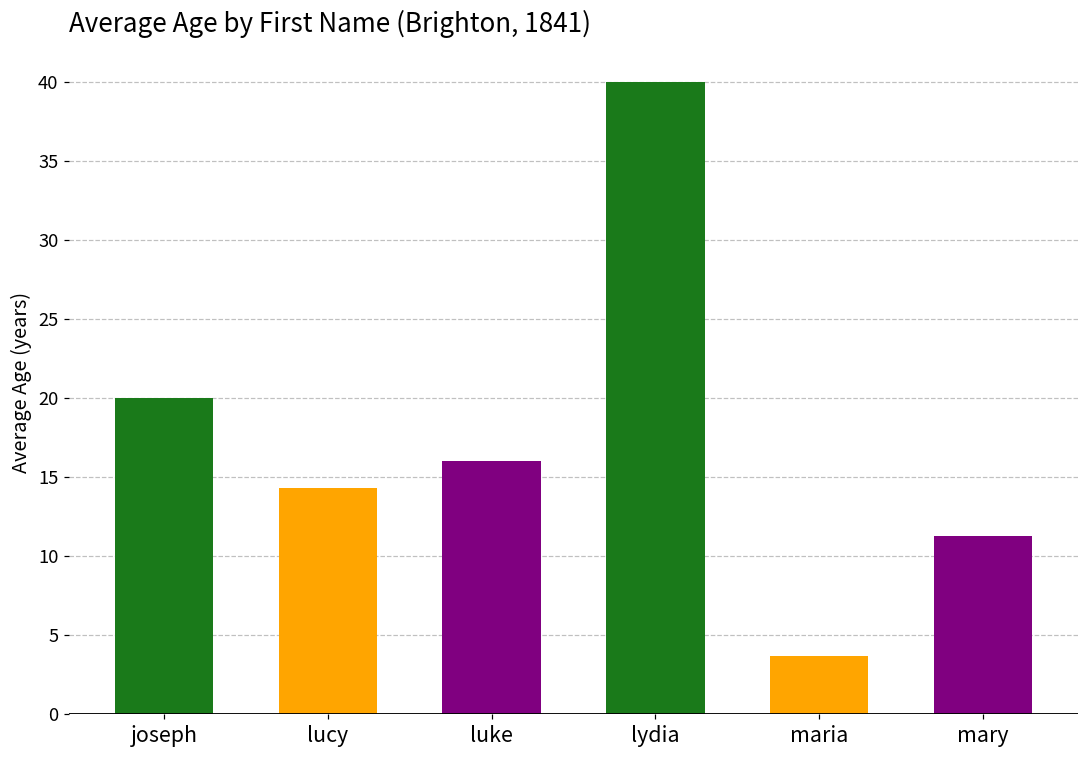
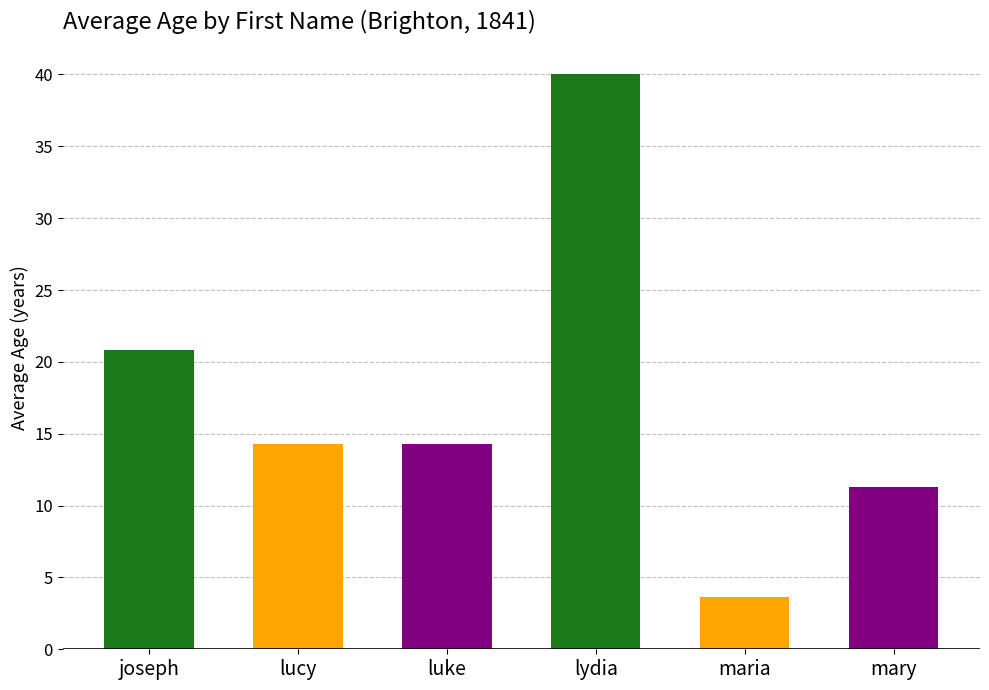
  {
-   "joseph": 20.0,
+   "joseph": 20.8,
    "lucy": 14.3,
-   "luke": 16.0,
+   "luke": 14.3,
    "lydia": 40.0,
    "maria": 3.7,
    "mary": 11.3
  }
